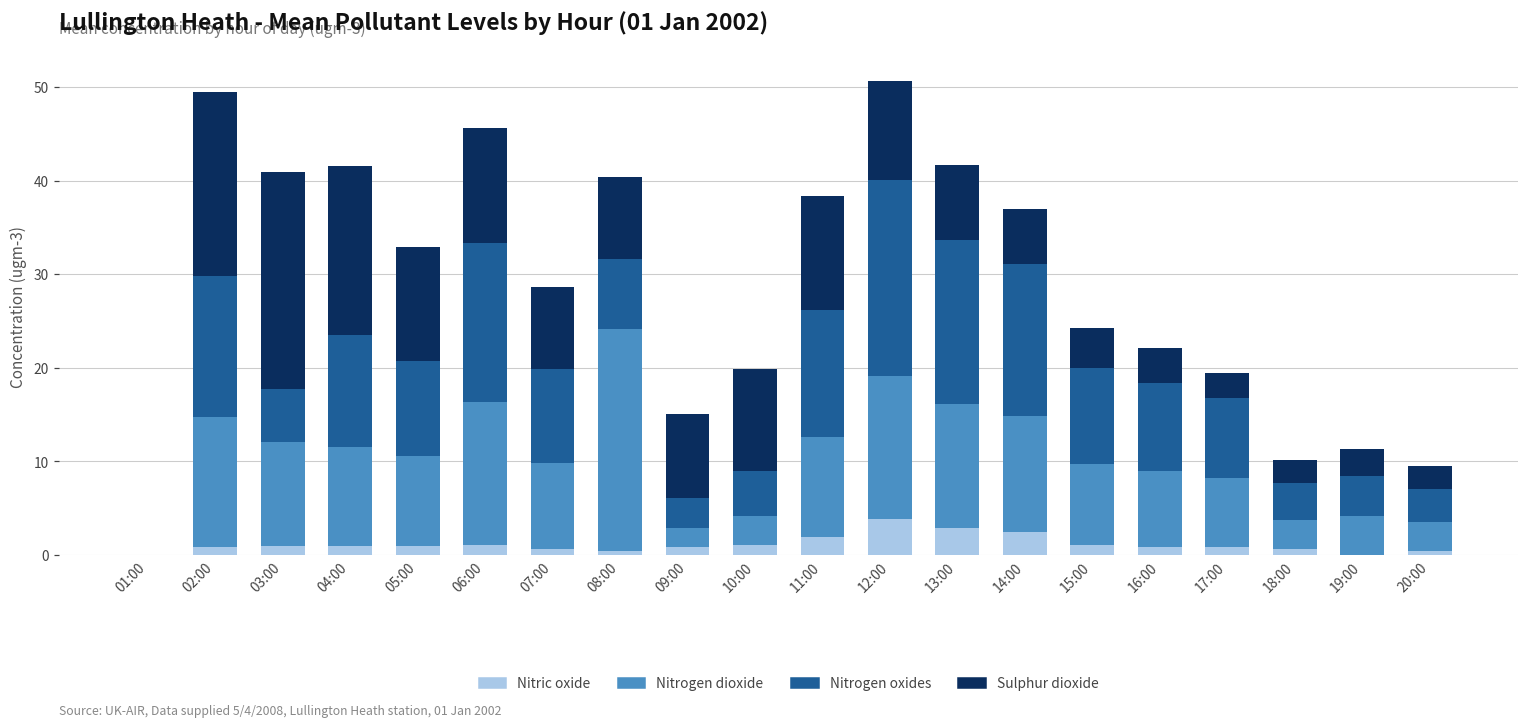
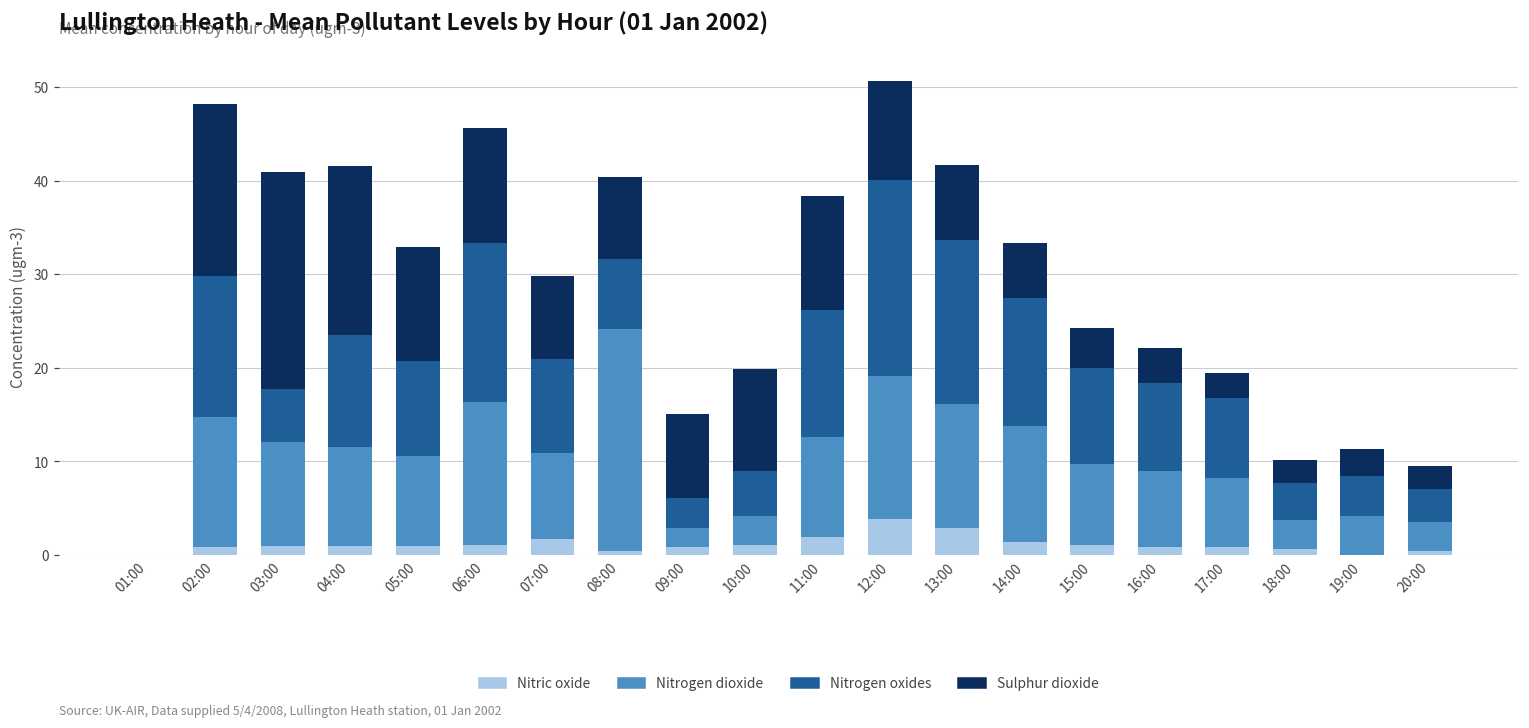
  {
    "Nitric oxide": {
      "01:00": 0,
      "02:00": 1,
      "03:00": 1,
      "04:00": 1,
      "05:00": 1,
      "06:00": 1,
-     "07:00": 1,
+     "07:00": 2,
      "08:00": 0,
      "09:00": 1,
      "10:00": 1,
      "11:00": 2,
      "12:00": 4,
      "13:00": 3,
-     "14:00": 3,
+     "14:00": 1,
      "15:00": 1,
      "16:00": 1,
      "17:00": 1,
      "18:00": 1,
      "19:00": 0,
      "20:00": 0
    },
    "Nitrogen dioxide": {
      "01:00": 0,
      "02:00": 14,
      "03:00": 11,
      "04:00": 11,
      "05:00": 10,
      "06:00": 15,
      "07:00": 9,
      "08:00": 24,
      "09:00": 2,
      "10:00": 3,
      "11:00": 11,
      "12:00": 15,
      "13:00": 13,
      "14:00": 12,
      "15:00": 9,
      "16:00": 8,
      "17:00": 7,
      "18:00": 3,
      "19:00": 4,
      "20:00": 3
    },
    "Nitrogen oxides": {
      "01:00": 0,
      "02:00": 15,
      "03:00": 6,
      "04:00": 12,
      "05:00": 10,
      "06:00": 17,
      "07:00": 10,
      "08:00": 7,
      "09:00": 3,
      "10:00": 5,
      "11:00": 14,
      "12:00": 21,
      "13:00": 18,
-     "14:00": 16,
+     "14:00": 14,
      "15:00": 10,
      "16:00": 9,
      "17:00": 9,
      "18:00": 4,
      "19:00": 4,
      "20:00": 4
    },
    "Sulphur dioxide": {
      "01:00": 0,
-     "02:00": 20,
+     "02:00": 18,
      "03:00": 23,
      "04:00": 18,
      "05:00": 12,
      "06:00": 12,
      "07:00": 9,
      "08:00": 9,
      "09:00": 9,
      "10:00": 11,
      "11:00": 12,
      "12:00": 11,
      "13:00": 8,
      "14:00": 6,
      "15:00": 4,
      "16:00": 4,
      "17:00": 3,
      "18:00": 2,
      "19:00": 3,
      "20:00": 2
    }
  }
